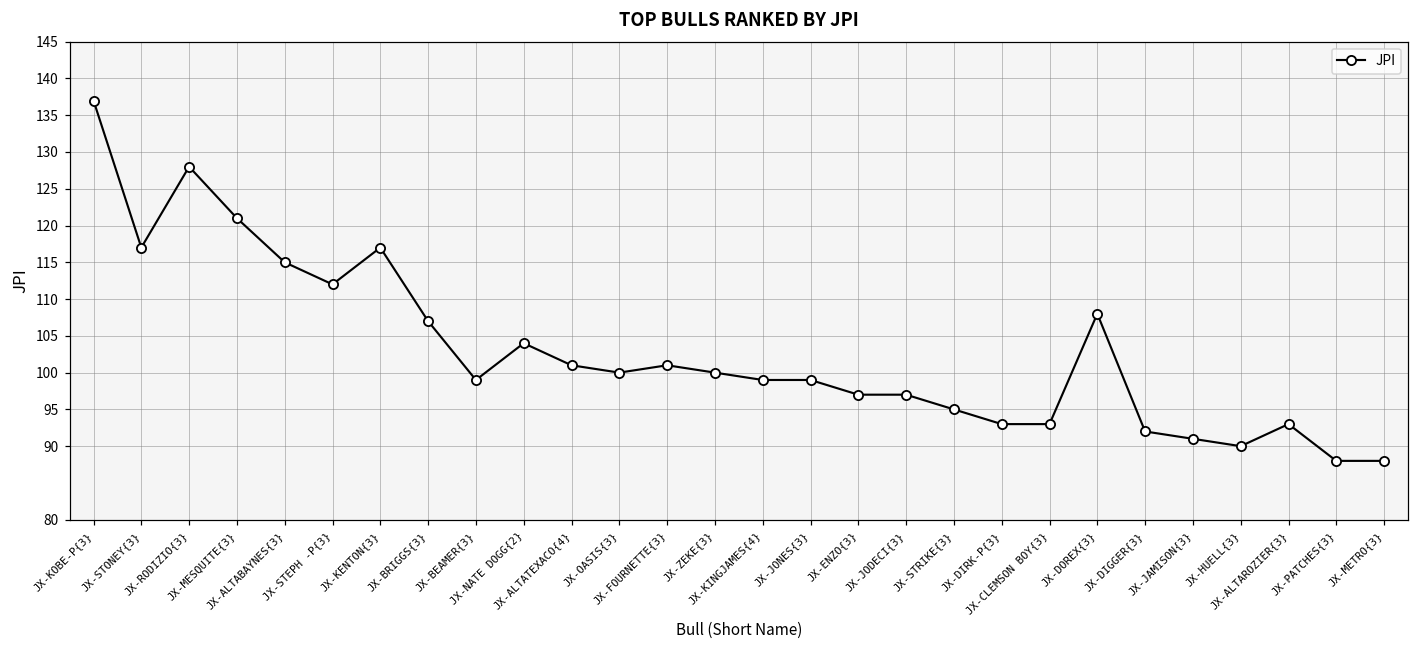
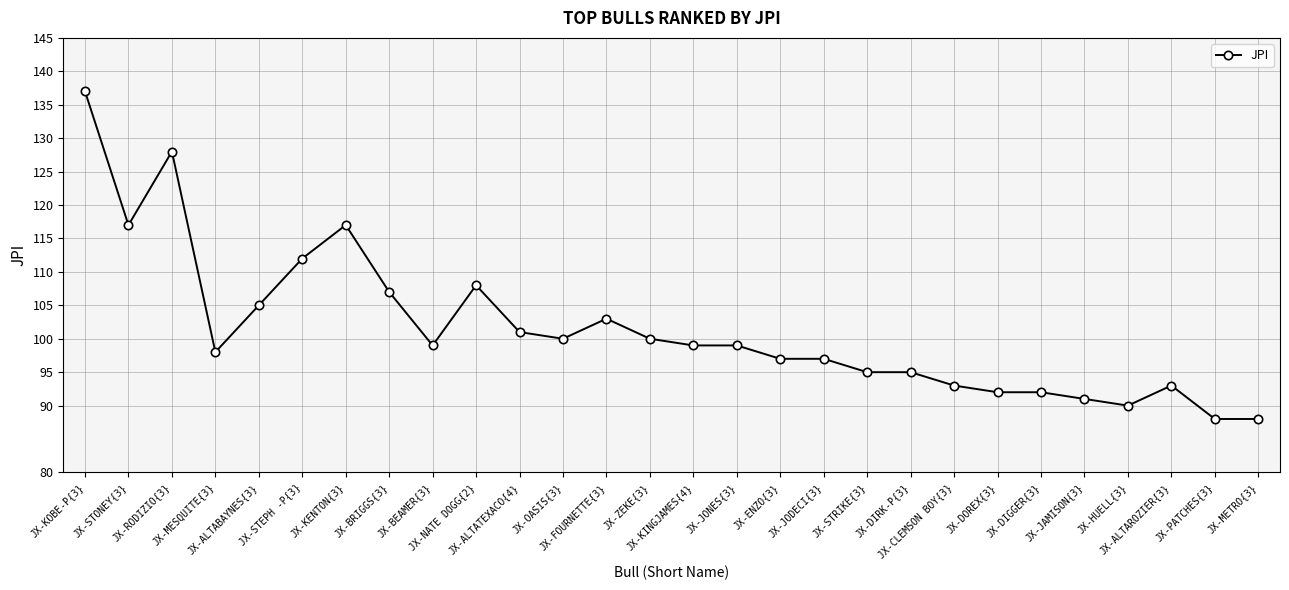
  {
    "JX-KOBE-P{3}": 137,
    "JX-STONEY{3}": 117,
    "JX-RODIZIO{3}": 128,
-   "JX-MESQUITE{3}": 121,
-   "JX-ALTABAYNES{3}": 115,
+   "JX-MESQUITE{3}": 98,
+   "JX-ALTABAYNES{3}": 105,
    "JX-STEPH -P{3}": 112,
    "JX-KENTON{3}": 117,
    "JX-BRIGGS{3}": 107,
    "JX-BEAMER{3}": 99,
-   "JX-NATE DOGG{2}": 104,
+   "JX-NATE DOGG{2}": 108,
    "JX-ALTATEXACO{4}": 101,
    "JX-OASIS{3}": 100,
-   "JX-FOURNETTE{3}": 101,
+   "JX-FOURNETTE{3}": 103,
    "JX-ZEKE{3}": 100,
    "JX-KINGJAMES{4}": 99,
    "JX-JONES{3}": 99,
    "JX-ENZO{3}": 97,
    "JX-JODECI{3}": 97,
    "JX-STRIKE{3}": 95,
-   "JX-DIRK-P{3}": 93,
+   "JX-DIRK-P{3}": 95,
    "JX-CLEMSON BOY{3}": 93,
-   "JX-DOREX{3}": 108,
+   "JX-DOREX{3}": 92,
    "JX-DIGGER{3}": 92,
    "JX-JAMISON{3}": 91,
    "JX-HUELL{3}": 90,
    "JX-ALTAROZIER{3}": 93,
    "JX-PATCHES{3}": 88,
    "JX-METRO{3}": 88
  }
